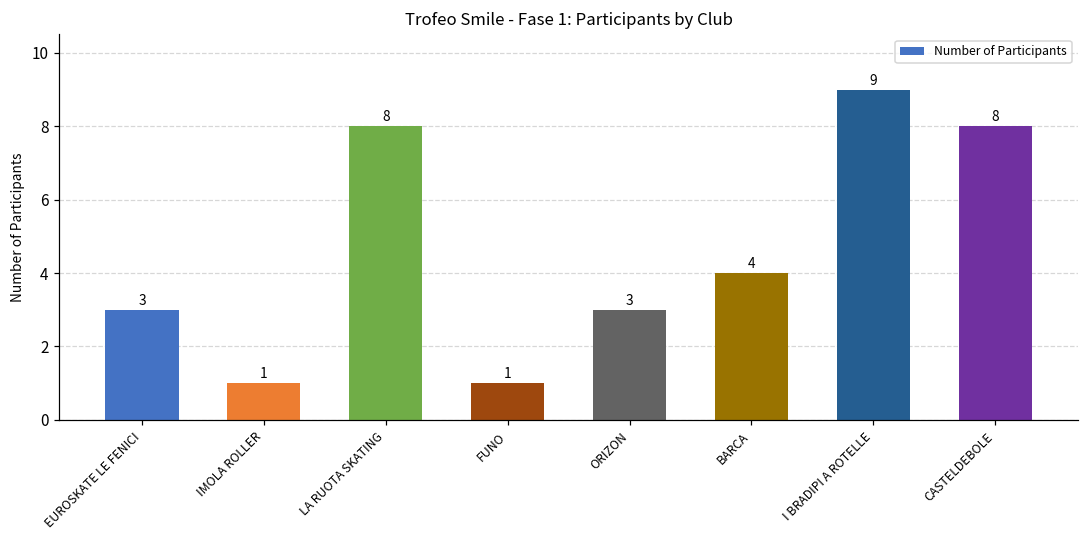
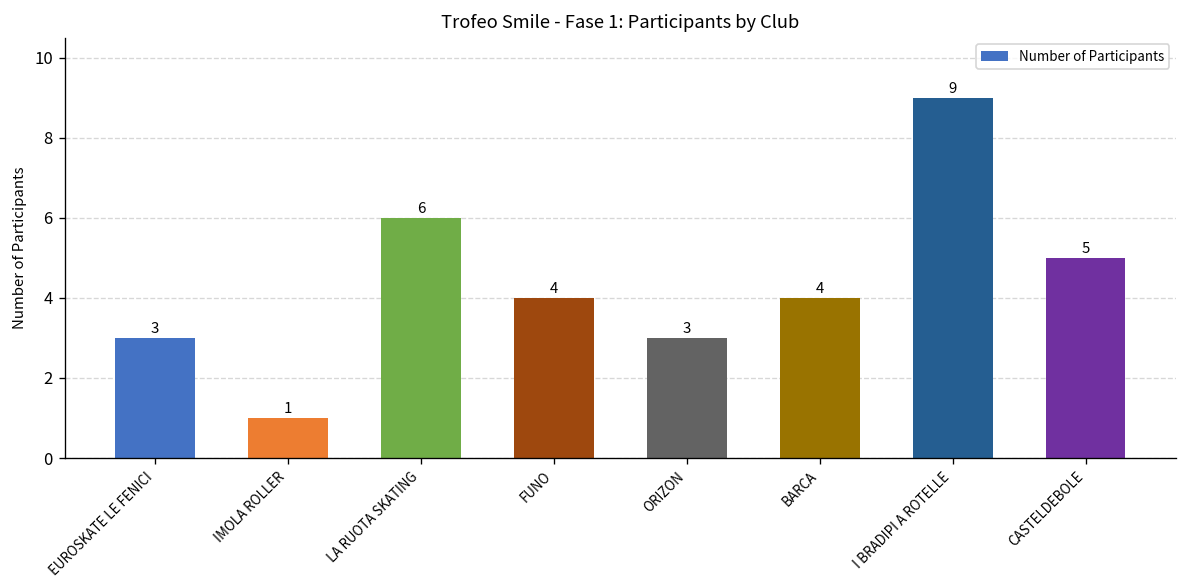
  {
    "EUROSKATE LE FENICI": 3,
    "IMOLA ROLLER": 1,
-   "LA RUOTA SKATING": 8,
-   "FUNO": 1,
+   "LA RUOTA SKATING": 6,
+   "FUNO": 4,
    "ORIZON": 3,
    "BARCA": 4,
    "I BRADIPI A ROTELLE": 9,
-   "CASTELDEBOLE": 8
+   "CASTELDEBOLE": 5
  }
